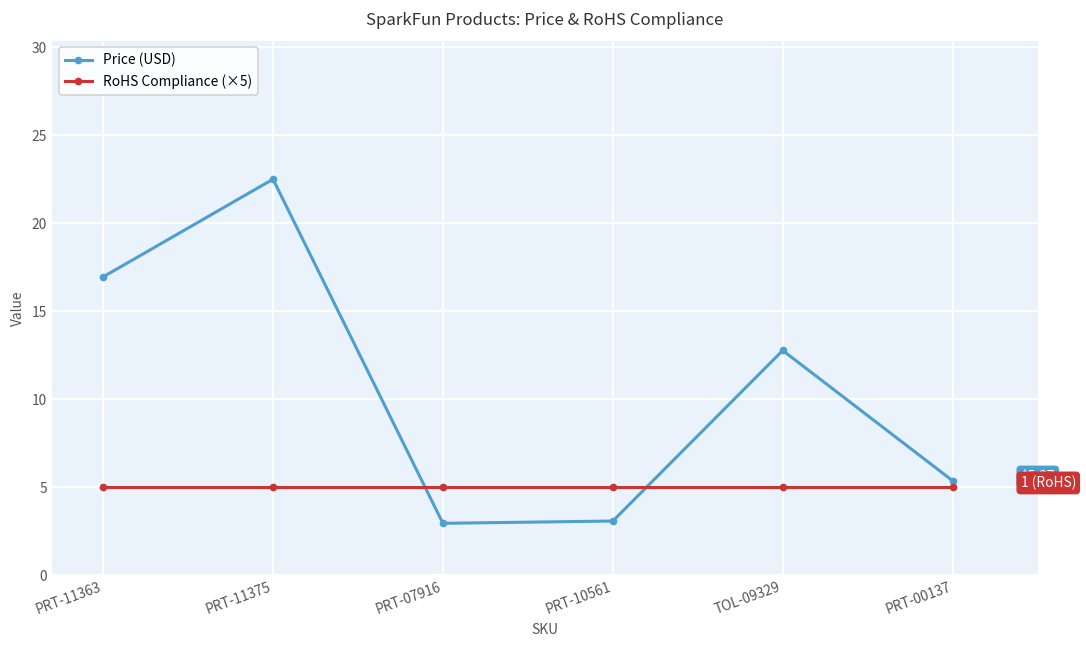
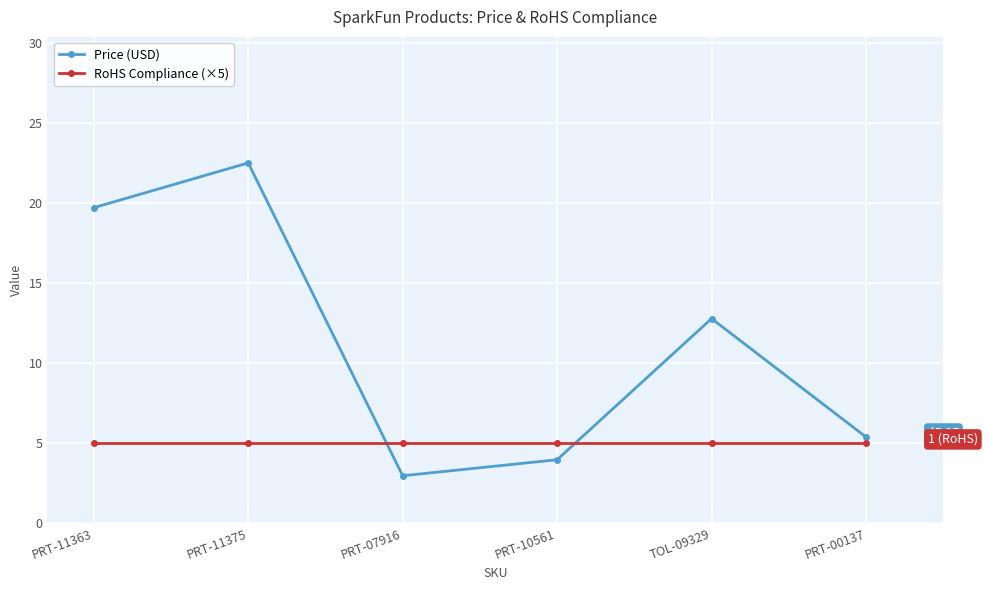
  {
    "Price (USD)": {
-     "PRT-11363": 17.0,
+     "PRT-11363": 19.7,
      "PRT-11375": 22.5,
      "PRT-07916": 3.0,
-     "PRT-10561": 3.1,
+     "PRT-10561": 4.0,
      "TOL-09329": 12.8,
      "PRT-00137": 5.4
    },
    "RoHS Compliance (×5)": {
      "PRT-11363": 5.0,
      "PRT-11375": 5.0,
      "PRT-07916": 5.0,
      "PRT-10561": 5.0,
      "TOL-09329": 5.0,
      "PRT-00137": 5.0
    }
  }
